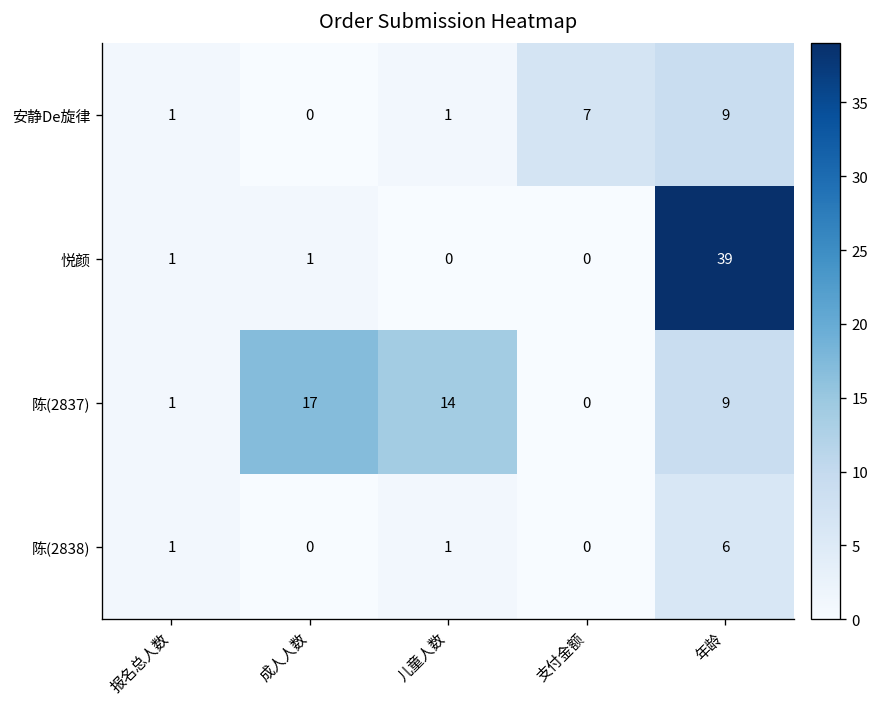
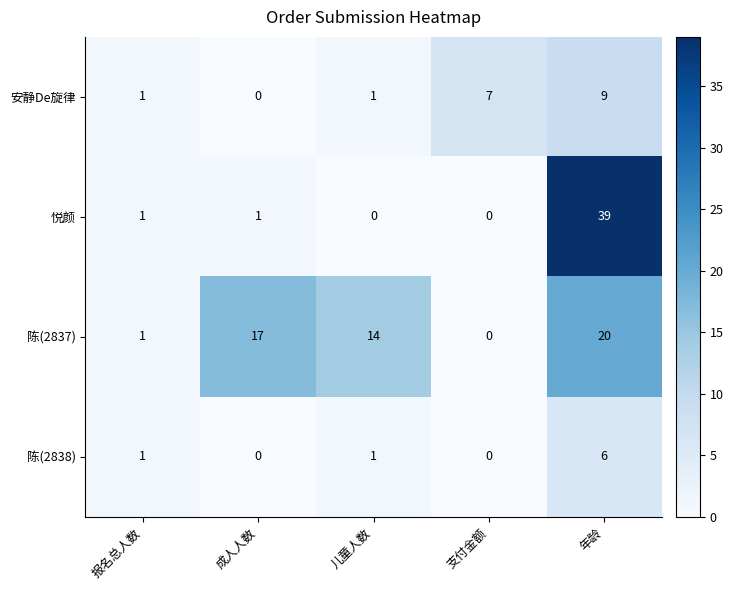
  {
    "安静De旋律": {
      "报名总人数": 1,
      "成人人数": 0,
      "儿童人数": 1,
      "支付金额": 7,
      "年龄": 9
    },
    "悦颜": {
      "报名总人数": 1,
      "成人人数": 1,
      "儿童人数": 0,
      "支付金额": 0,
      "年龄": 39
    },
    "陈(2837)": {
      "报名总人数": 1,
      "成人人数": 17,
      "儿童人数": 14,
      "支付金额": 0,
-     "年龄": 9
+     "年龄": 20
    },
    "陈(2838)": {
      "报名总人数": 1,
      "成人人数": 0,
      "儿童人数": 1,
      "支付金额": 0,
      "年龄": 6
    }
  }
